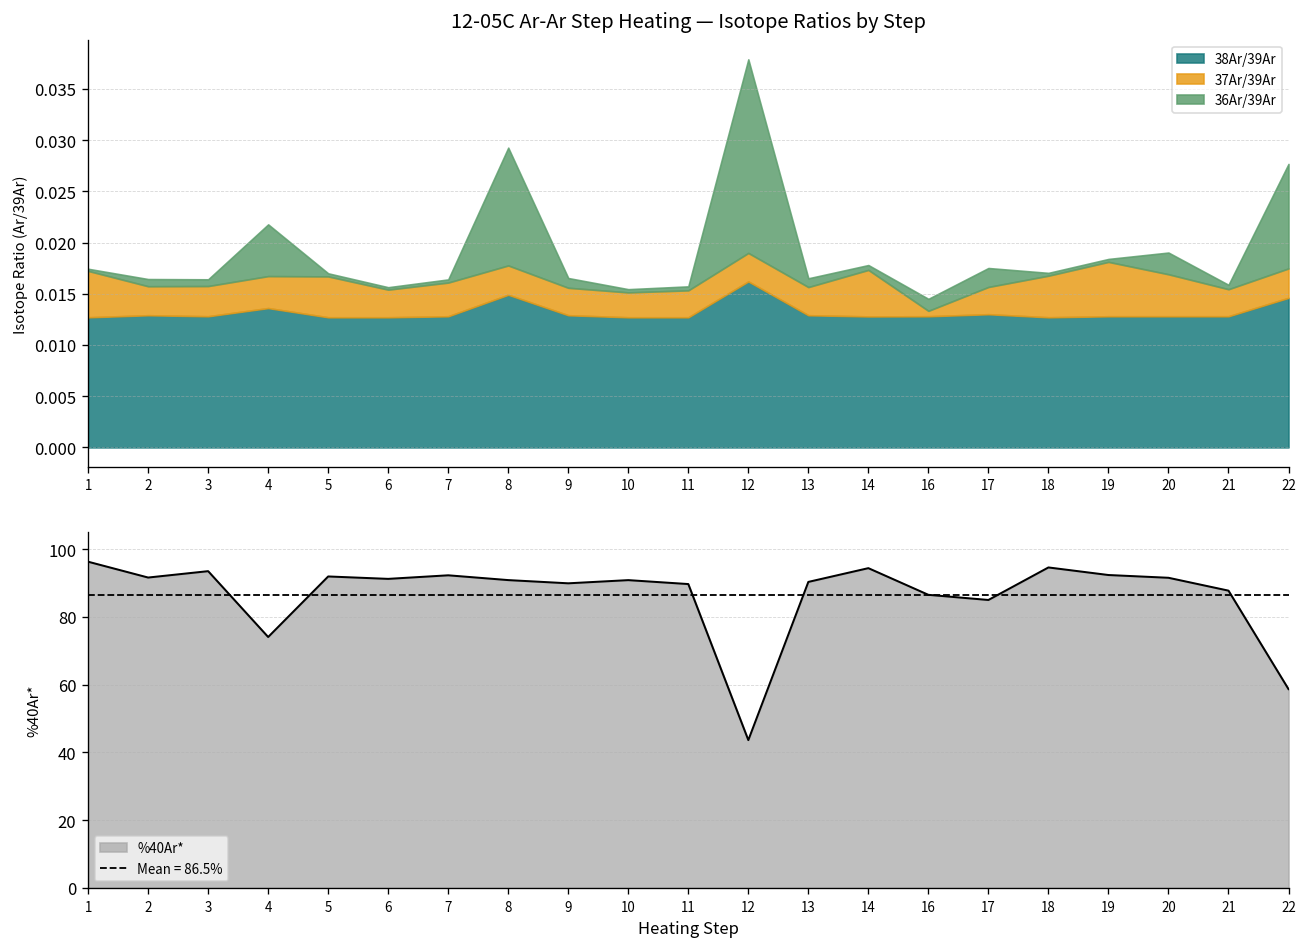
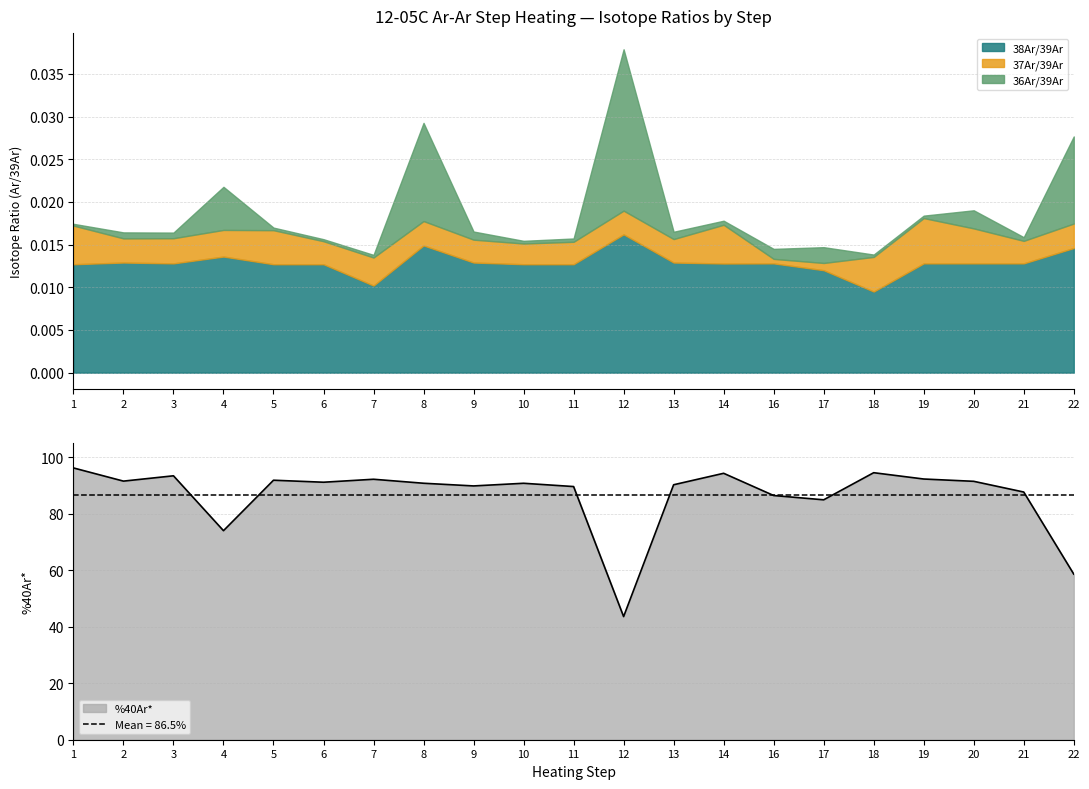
  {
    "12-05C Ar-Ar Step Heating — Isotope Ratios by Step": {
      "38Ar/39Ar": {
        "1": 0.013,
        "2": 0.013,
        "3": 0.013,
        "4": 0.014,
        "5": 0.013,
        "6": 0.013,
-       "7": 0.013,
+       "7": 0.010,
        "8": 0.015,
        "9": 0.013,
        "10": 0.013,
        "11": 0.013,
        "12": 0.016,
        "13": 0.013,
        "14": 0.013,
        "16": 0.013,
-       "17": 0.013,
-       "18": 0.013,
+       "17": 0.012,
+       "18": 0.010,
        "19": 0.013,
        "20": 0.013,
        "21": 0.013,
        "22": 0.015
      },
      "37Ar/39Ar": {
        "2": 0.003,
        "3": 0.003,
        "4": 0.003,
        "5": 0.004,
        "7": 0.003,
        "8": 0.003,
        "9": 0.003,
        "10": 0.002,
        "11": 0.003,
        "12": 0.003,
        "13": 0.003,
        "14": 0.005,
        "16": 0.001,
-       "17": 0.003,
+       "17": 0.001,
        "20": 0.004,
        "21": 0.003,
        "22": 0.003
      },
      "36Ar/39Ar": {
        "2": 0.001,
        "3": 0.001,
        "4": 0.005,
        "5": 0.000,
        "7": 0.000,
        "8": 0.011,
        "9": 0.001,
        "10": 0.000,
        "11": 0.000,
        "12": 0.019,
        "13": 0.001,
        "14": 0.000,
        "16": 0.001,
        "17": 0.002,
        "20": 0.002,
        "21": 0.000,
        "22": 0.010
      }
    }
  }
